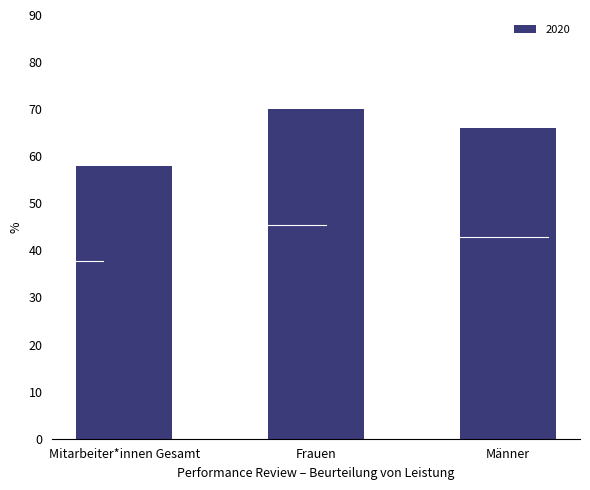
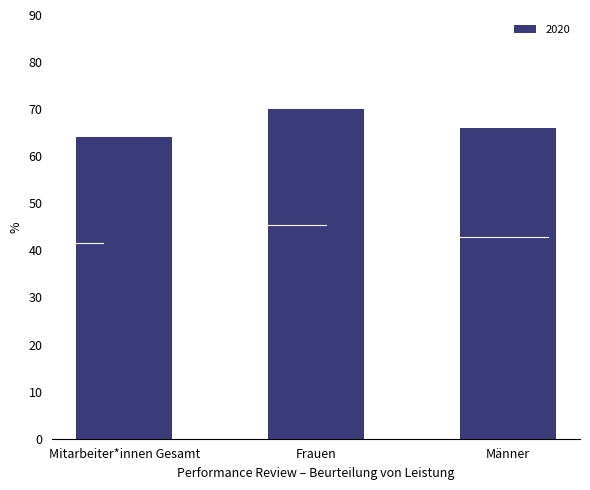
  {
-   "Mitarbeiter*innen Gesamt": 58,
+   "Mitarbeiter*innen Gesamt": 64,
    "Frauen": 70,
    "Männer": 66
  }
